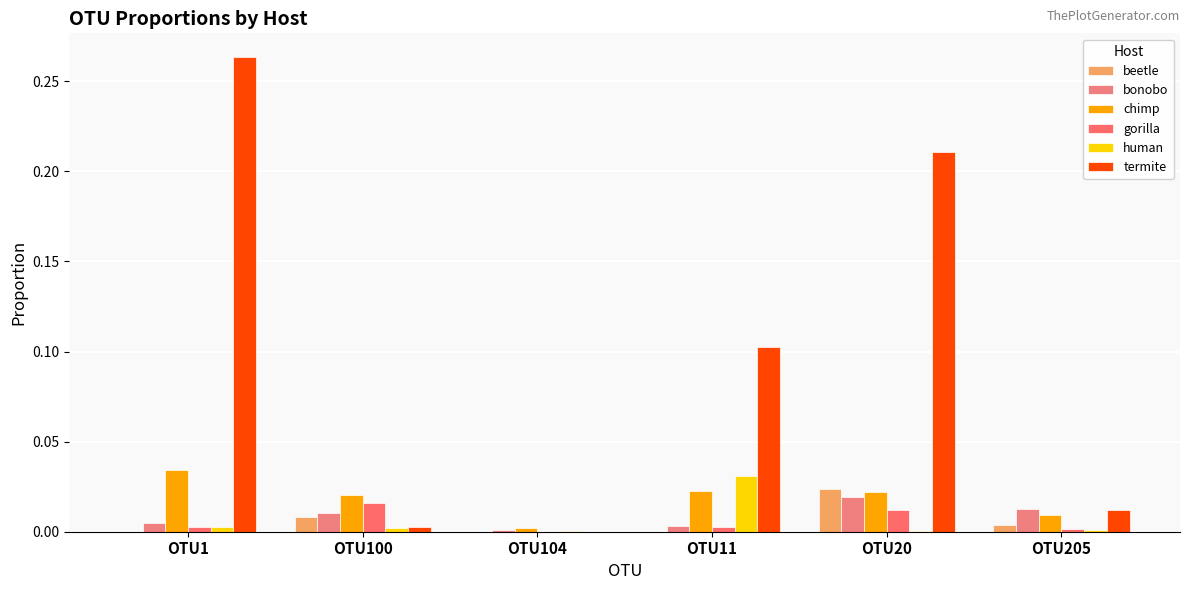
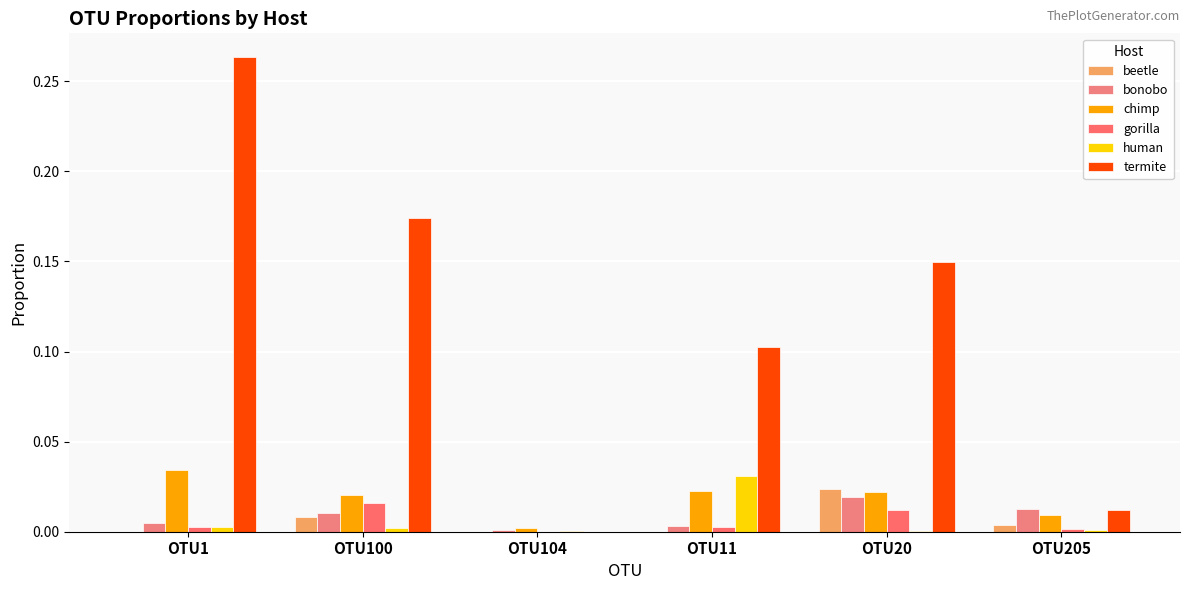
  {
    "termite": {
      "OTU1": 0.263,
-     "OTU100": 0.003,
+     "OTU100": 0.174,
      "OTU104": 0.000,
      "OTU11": 0.102,
-     "OTU20": 0.211,
+     "OTU20": 0.150,
      "OTU205": 0.012
    }
  }
